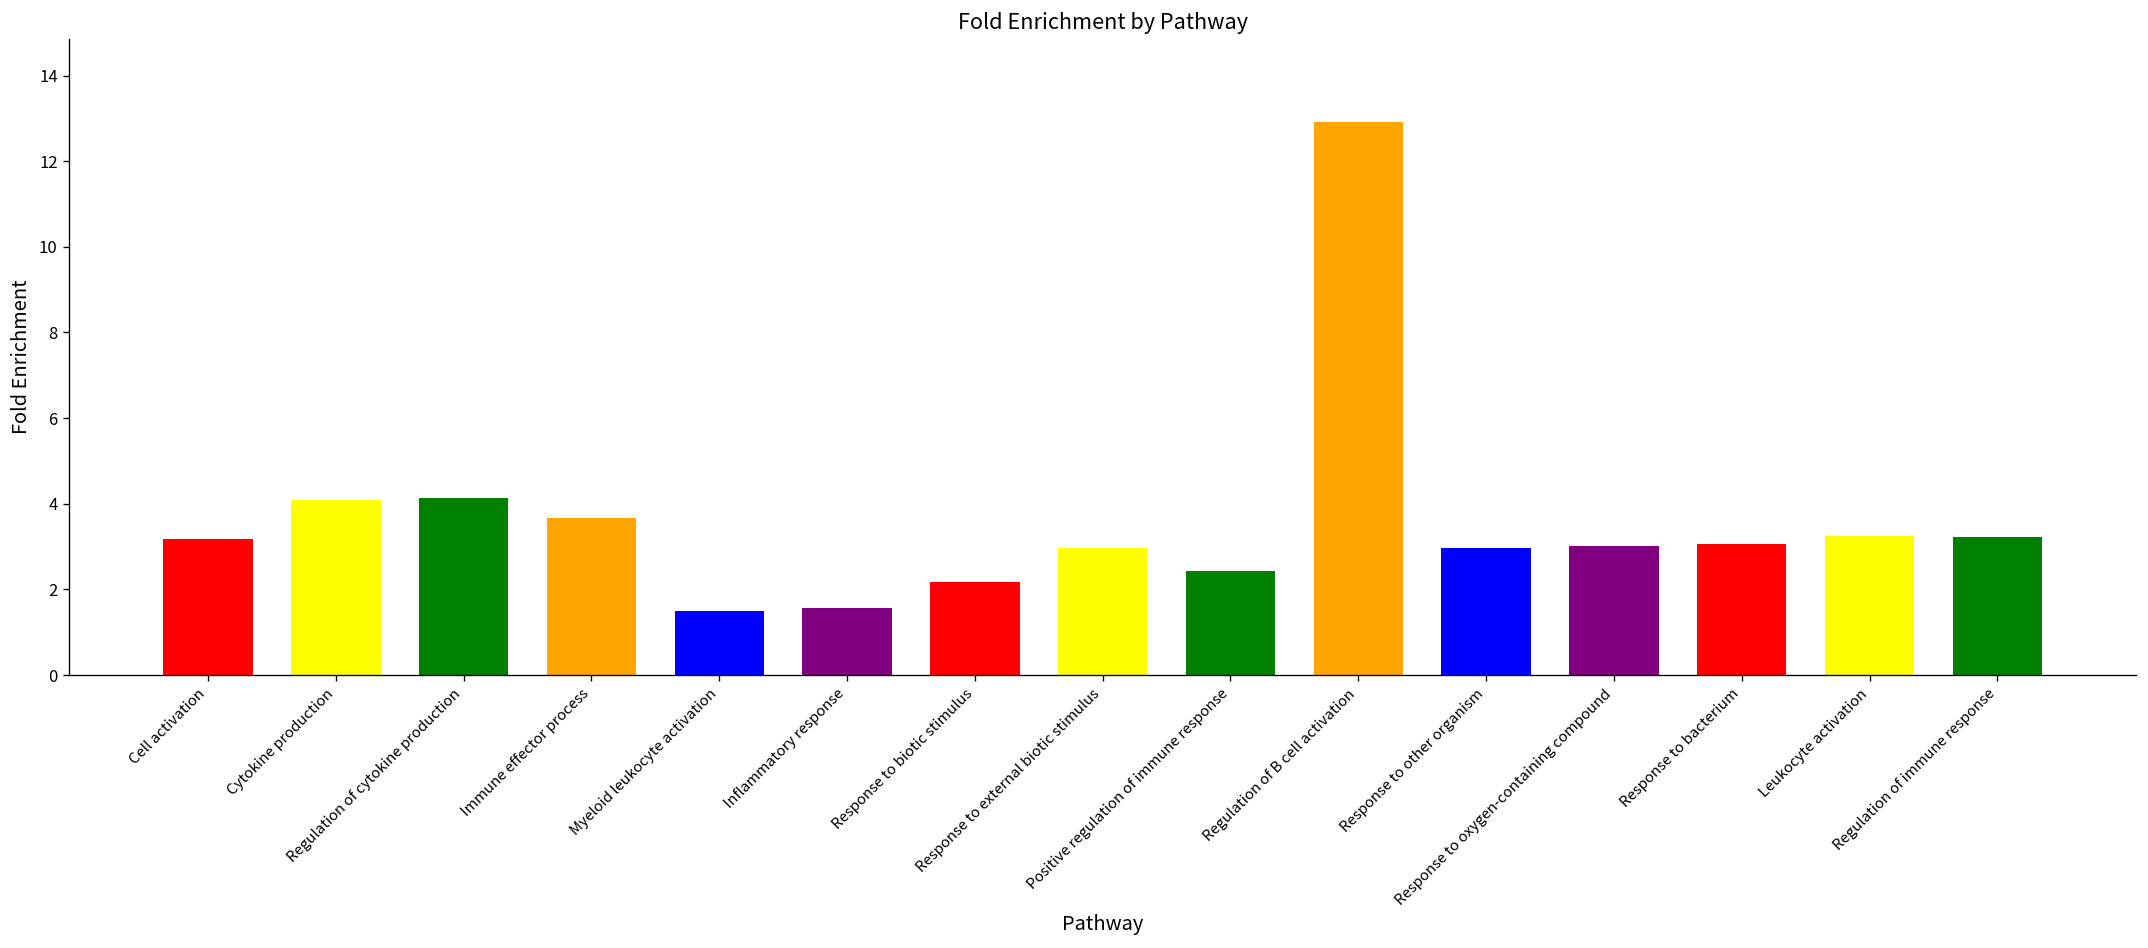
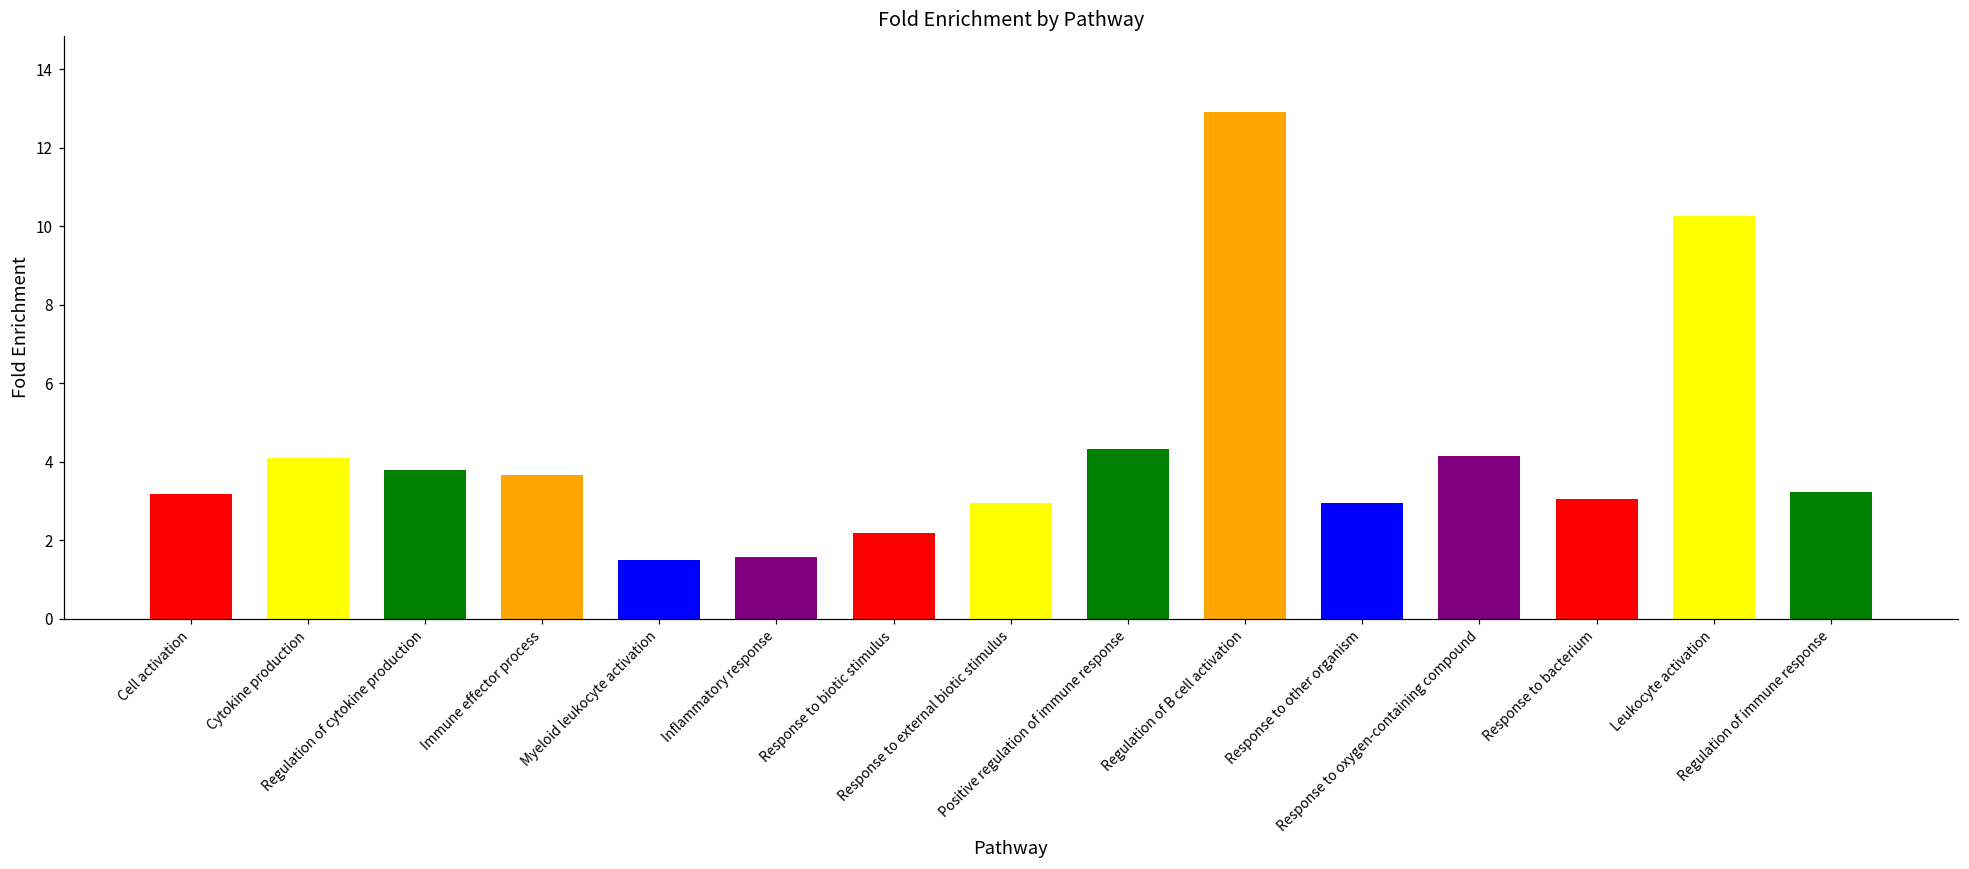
  {
    "Cell activation": 3.2,
    "Cytokine production": 4.1,
-   "Regulation of cytokine production": 4.1,
+   "Regulation of cytokine production": 3.8,
    "Immune effector process": 3.7,
    "Myeloid leukocyte activation": 1.5,
    "Inflammatory response": 1.6,
    "Response to biotic stimulus": 2.2,
    "Response to external biotic stimulus": 3.0,
-   "Positive regulation of immune response": 2.4,
+   "Positive regulation of immune response": 4.3,
    "Regulation of B cell activation": 12.9,
    "Response to other organism": 3.0,
-   "Response to oxygen-containing compound": 3.0,
+   "Response to oxygen-containing compound": 4.2,
    "Response to bacterium": 3.1,
-   "Leukocyte activation": 3.3,
+   "Leukocyte activation": 10.3,
    "Regulation of immune response": 3.2
  }
